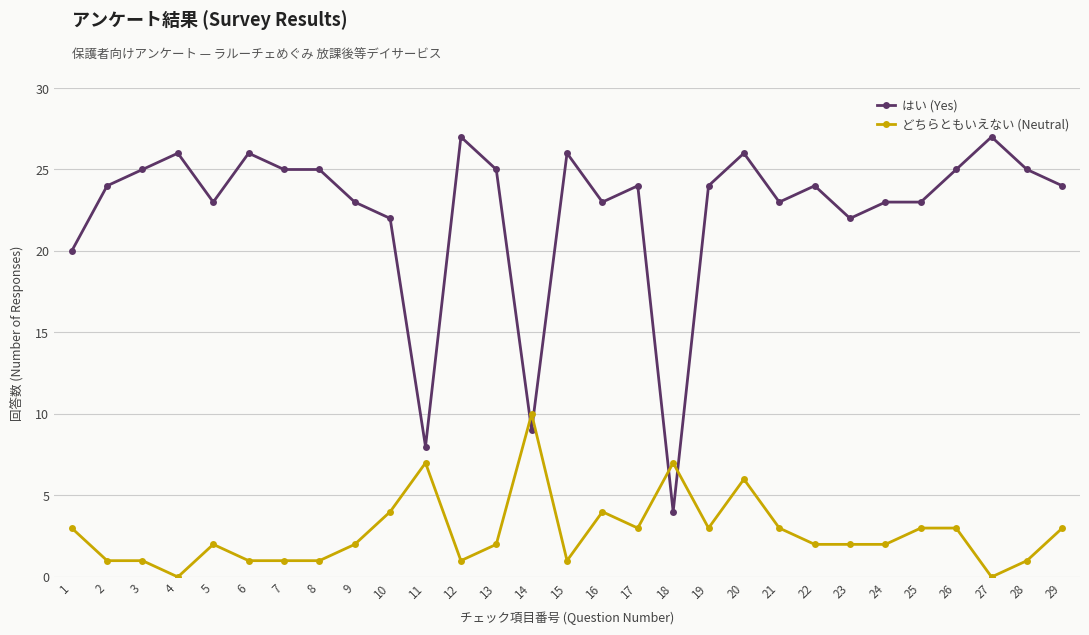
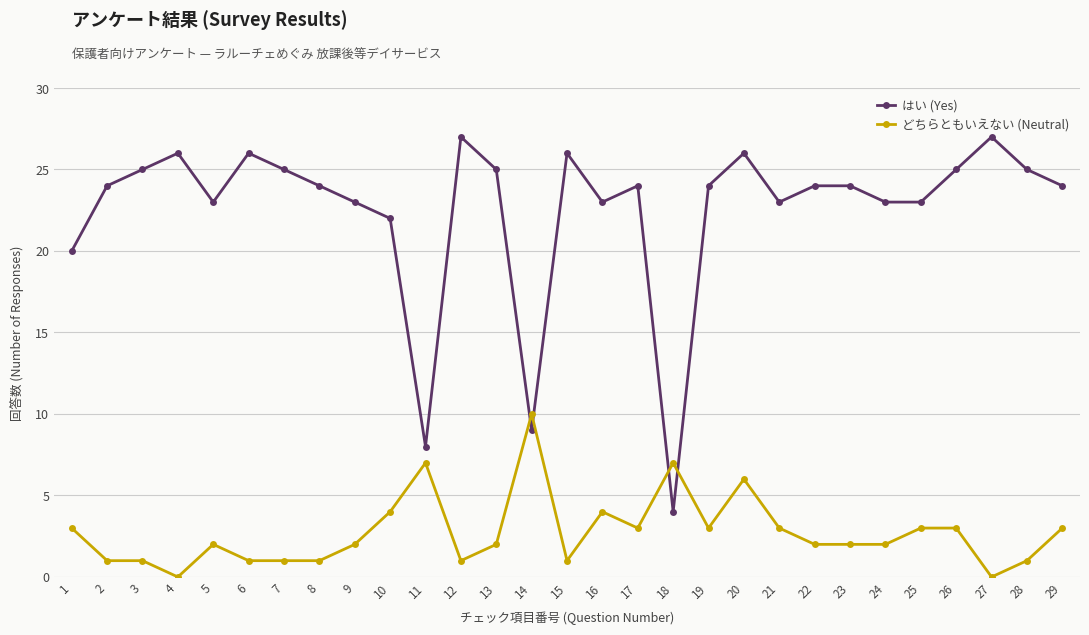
  {
    "はい (Yes)": {
      "1": 20,
      "2": 24,
      "3": 25,
      "4": 26,
      "5": 23,
      "6": 26,
      "7": 25,
-     "8": 25,
+     "8": 24,
      "9": 23,
      "10": 22,
      "11": 8,
      "12": 27,
      "13": 25,
      "14": 9,
      "15": 26,
      "16": 23,
      "17": 24,
      "18": 4,
      "19": 24,
      "20": 26,
      "21": 23,
      "22": 24,
-     "23": 22,
+     "23": 24,
      "24": 23,
      "25": 23,
      "26": 25,
      "27": 27,
      "28": 25,
      "29": 24
    },
    "どちらともいえない (Neutral)": {
      "1": 3,
      "2": 1,
      "3": 1,
      "4": 0,
      "5": 2,
      "6": 1,
      "7": 1,
      "8": 1,
      "9": 2,
      "10": 4,
      "11": 7,
      "12": 1,
      "13": 2,
      "14": 10,
      "15": 1,
      "16": 4,
      "17": 3,
      "18": 7,
      "19": 3,
      "20": 6,
      "21": 3,
      "22": 2,
      "23": 2,
      "24": 2,
      "25": 3,
      "26": 3,
      "27": 0,
      "28": 1,
      "29": 3
    }
  }
